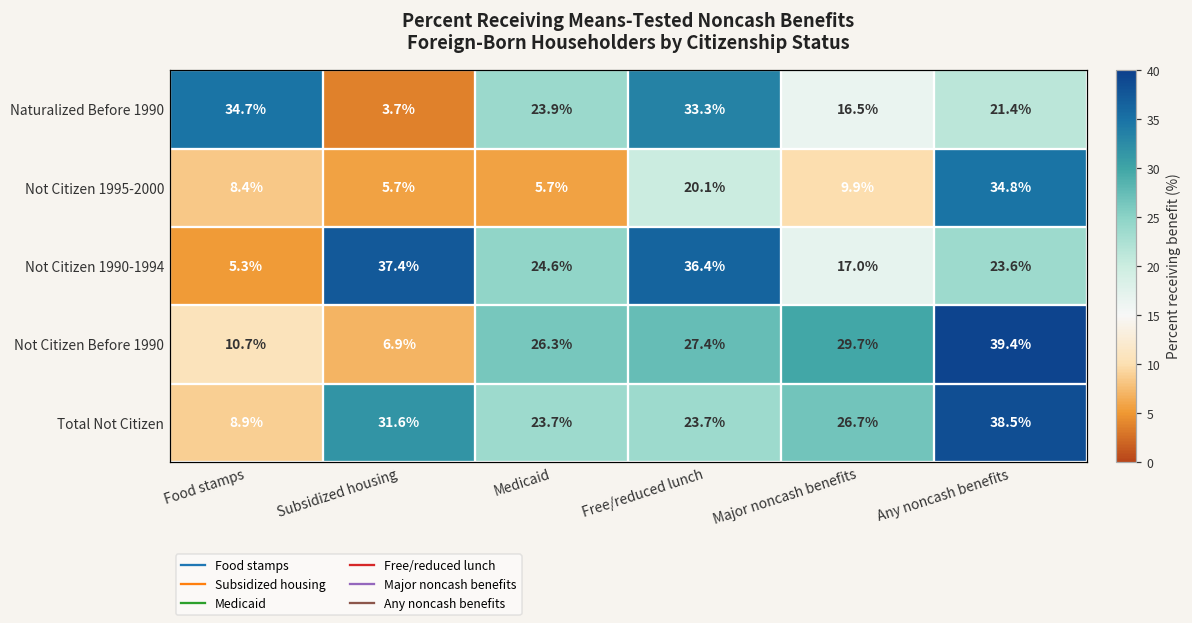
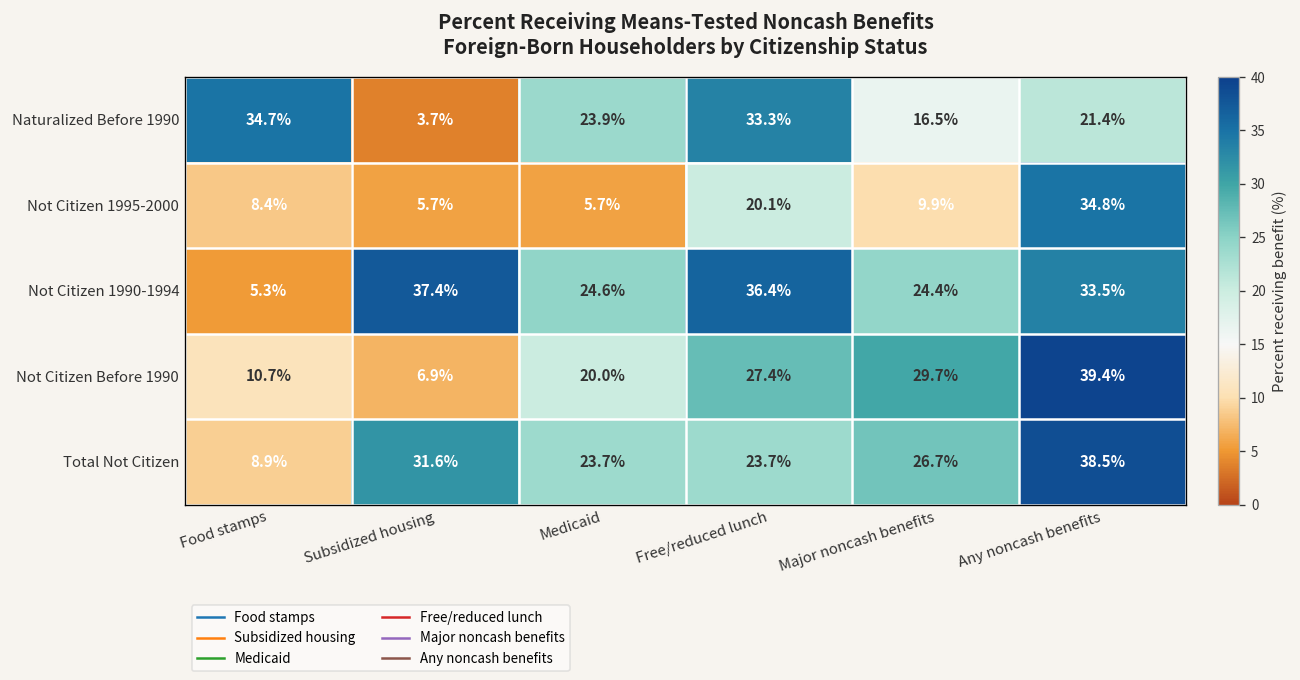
  {
    "Naturalized Before 1990": {
      "Food stamps": "34.7%",
      "Subsidized housing": "3.7%",
      "Medicaid": "23.9%",
      "Free/reduced lunch": "33.3%",
      "Major noncash benefits": "16.5%",
      "Any noncash benefits": "21.4%"
    },
    "Not Citizen 1995-2000": {
      "Food stamps": "8.4%",
      "Subsidized housing": "5.7%",
      "Medicaid": "5.7%",
      "Free/reduced lunch": "20.1%",
      "Major noncash benefits": "9.9%",
      "Any noncash benefits": "34.8%"
    },
    "Not Citizen 1990-1994": {
      "Food stamps": "5.3%",
      "Subsidized housing": "37.4%",
      "Medicaid": "24.6%",
      "Free/reduced lunch": "36.4%",
-     "Major noncash benefits": "17.0%",
-     "Any noncash benefits": "23.6%"
+     "Major noncash benefits": "24.4%",
+     "Any noncash benefits": "33.5%"
    },
    "Not Citizen Before 1990": {
      "Food stamps": "10.7%",
      "Subsidized housing": "6.9%",
-     "Medicaid": "26.3%",
+     "Medicaid": "20.0%",
      "Free/reduced lunch": "27.4%",
      "Major noncash benefits": "29.7%",
      "Any noncash benefits": "39.4%"
    },
    "Total Not Citizen": {
      "Food stamps": "8.9%",
      "Subsidized housing": "31.6%",
      "Medicaid": "23.7%",
      "Free/reduced lunch": "23.7%",
      "Major noncash benefits": "26.7%",
      "Any noncash benefits": "38.5%"
    }
  }
